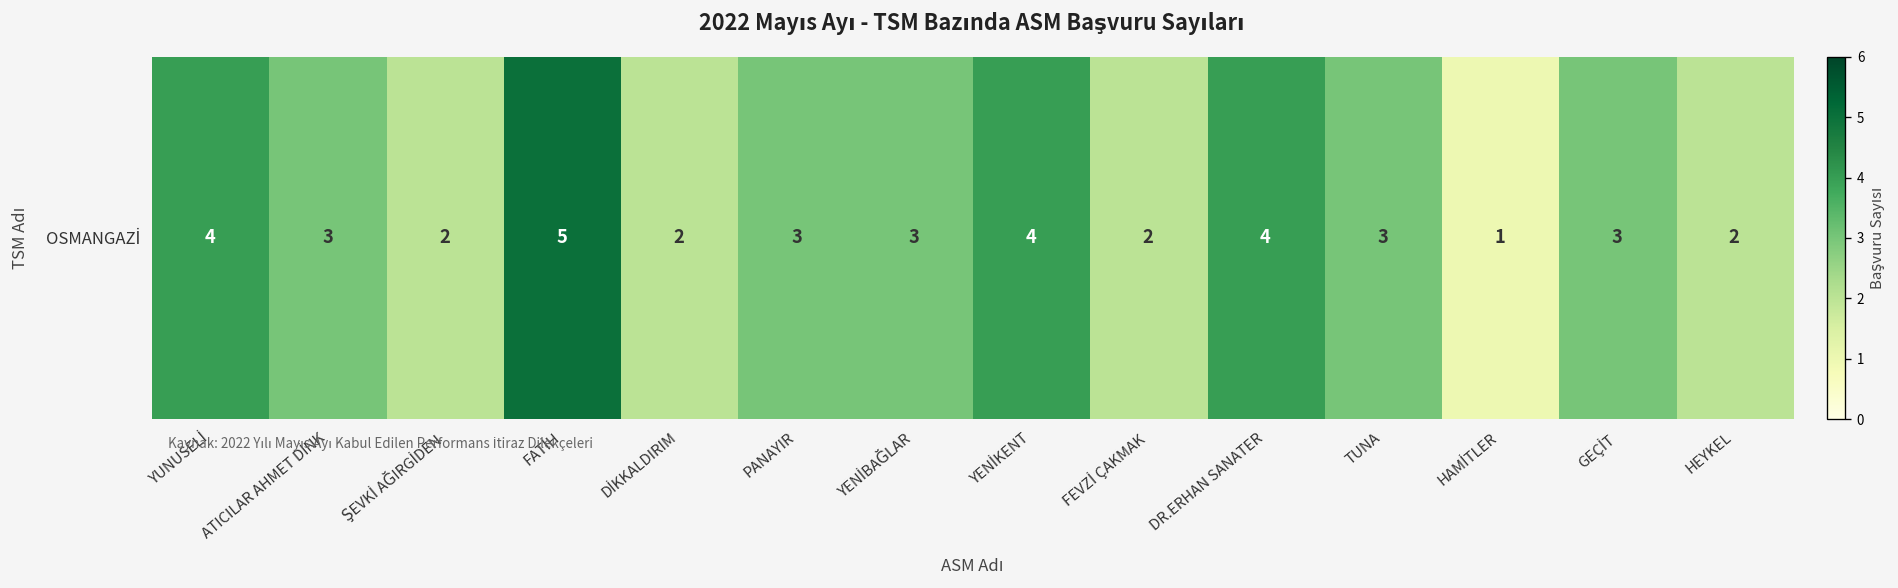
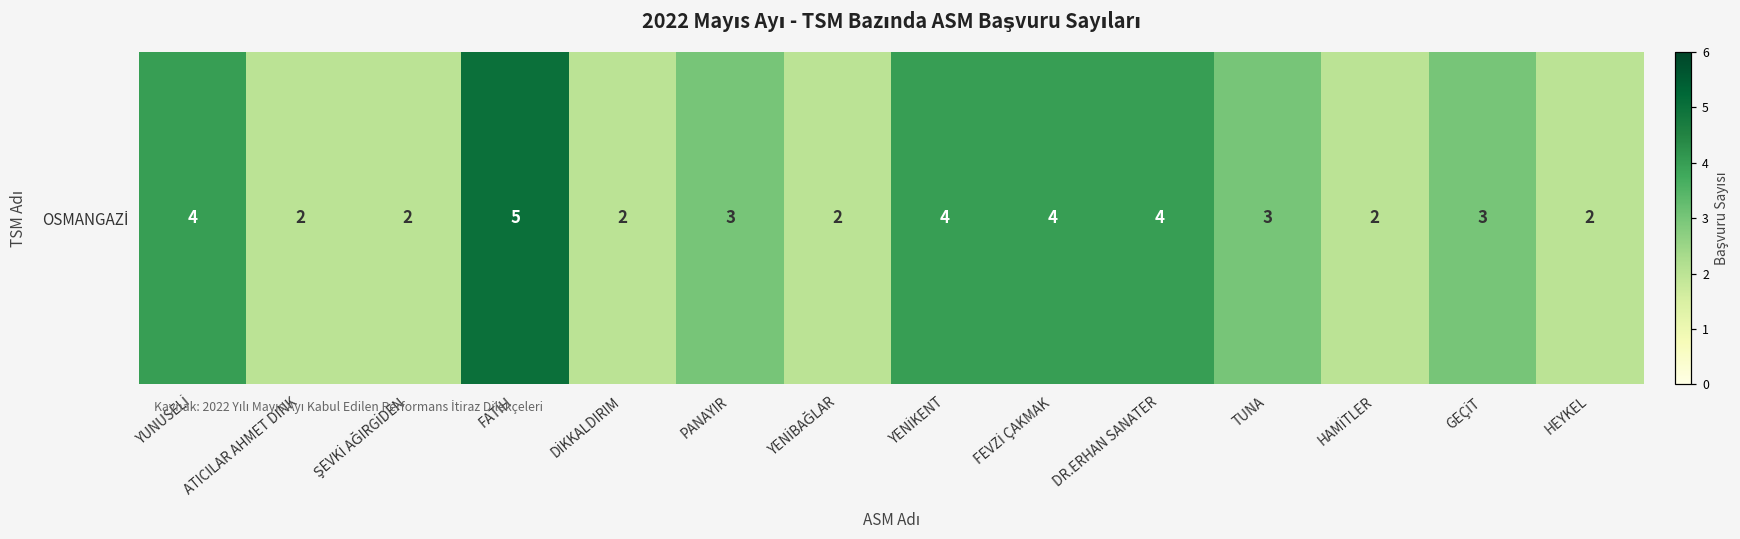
  {
    "OSMANGAZİ": {
      "YUNUSELİ": 4,
-     "ATICILAR AHMET DİNK": 3,
+     "ATICILAR AHMET DİNK": 2,
      "ŞEVKİ AĞIRGİDEN": 2,
      "FATİH": 5,
      "DİKKALDIRIM": 2,
      "PANAYIR": 3,
-     "YENİBAĞLAR": 3,
+     "YENİBAĞLAR": 2,
      "YENİKENT": 4,
-     "FEVZİ ÇAKMAK": 2,
+     "FEVZİ ÇAKMAK": 4,
      "DR.ERHAN SANATER": 4,
      "TUNA": 3,
-     "HAMİTLER": 1,
+     "HAMİTLER": 2,
      "GEÇİT": 3,
      "HEYKEL": 2
    }
  }
